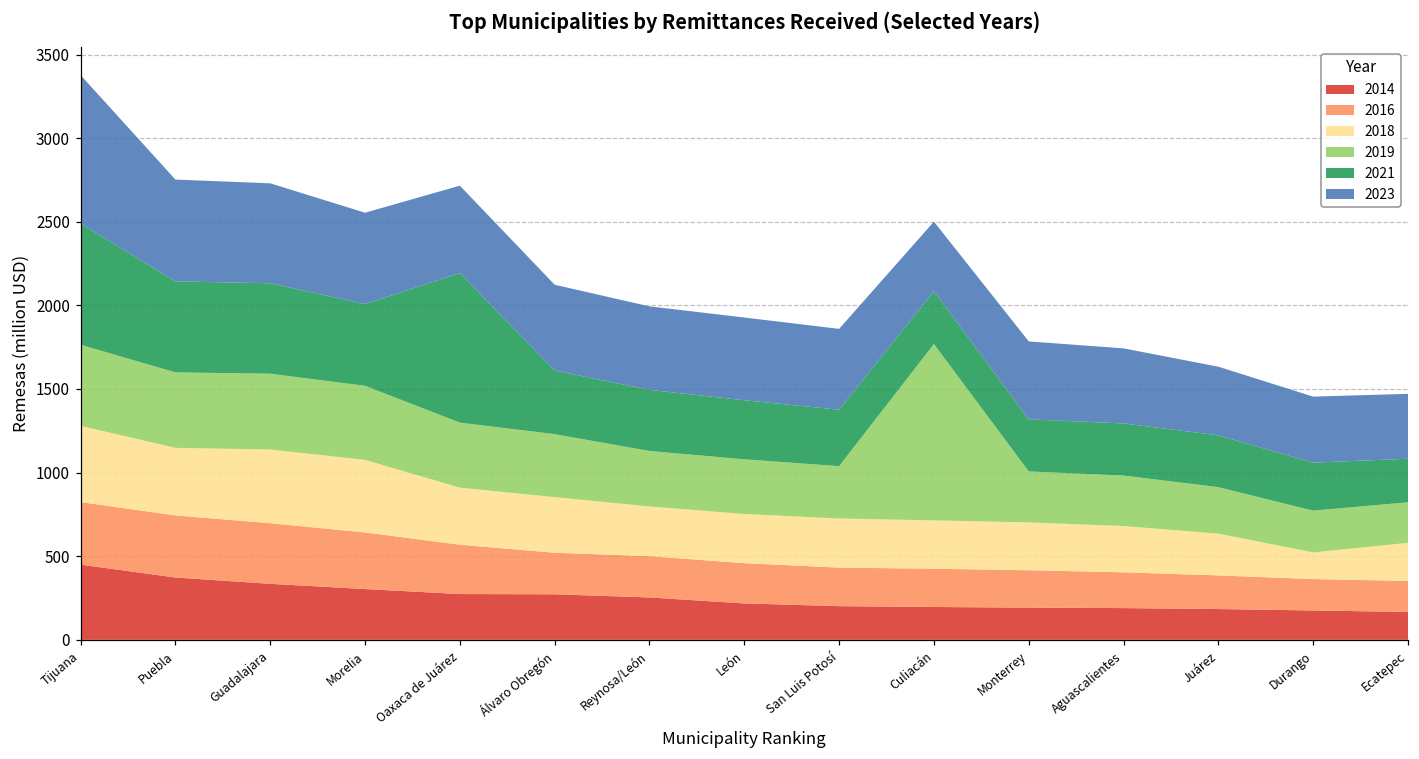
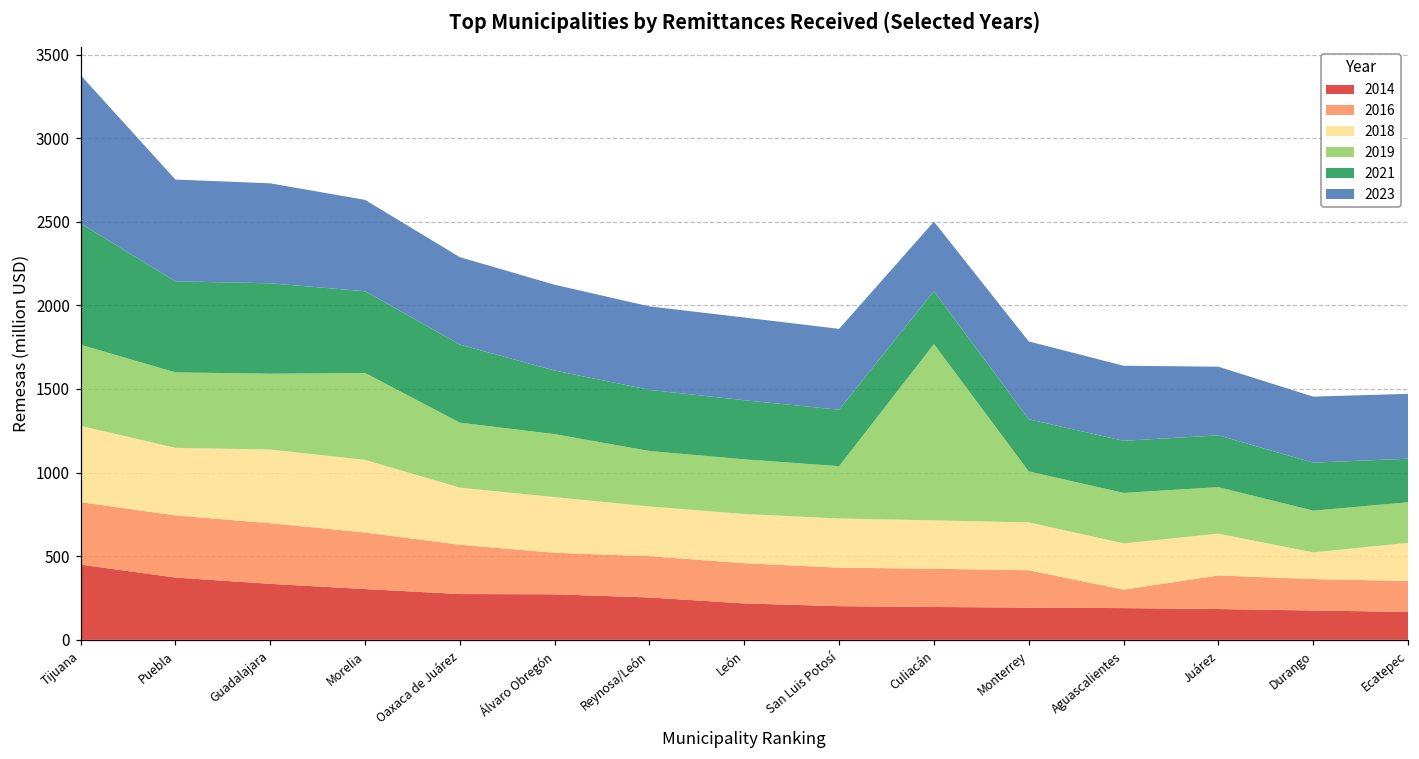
  {
    "2014": {
      "Tijuana": 450,
      "Puebla": 370,
      "Guadalajara": 330,
      "Morelia": 300,
      "Oaxaca de Juárez": 270,
      "Álvaro Obregón": 270,
      "Reynosa/León": 250,
      "León": 220,
      "San Luis Potosí": 200,
      "Culiacán": 200,
      "Monterrey": 190,
      "Aguascalientes": 190,
      "Juárez": 180,
      "Durango": 180,
      "Ecatepec": 170
    },
    "2016": {
      "Tijuana": 370,
      "Puebla": 370,
      "Guadalajara": 360,
      "Morelia": 340,
      "Oaxaca de Juárez": 300,
      "Álvaro Obregón": 250,
      "Reynosa/León": 250,
      "León": 240,
      "San Luis Potosí": 230,
      "Culiacán": 230,
      "Monterrey": 220,
-     "Aguascalientes": 210,
+     "Aguascalientes": 110,
      "Juárez": 200,
      "Durango": 190,
      "Ecatepec": 190
    },
    "2018": {
      "Tijuana": 460,
      "Puebla": 400,
      "Guadalajara": 440,
      "Morelia": 430,
      "Oaxaca de Juárez": 340,
      "Álvaro Obregón": 330,
      "Reynosa/León": 300,
      "León": 290,
      "San Luis Potosí": 290,
      "Culiacán": 290,
      "Monterrey": 290,
      "Aguascalientes": 280,
      "Juárez": 250,
      "Durango": 160,
      "Ecatepec": 230
    },
    "2019": {
      "Tijuana": 490,
      "Puebla": 450,
      "Guadalajara": 450,
-     "Morelia": 440,
+     "Morelia": 520,
      "Oaxaca de Juárez": 390,
      "Álvaro Obregón": 380,
      "Reynosa/León": 330,
      "León": 330,
      "San Luis Potosí": 310,
      "Culiacán": 1050,
      "Monterrey": 300,
      "Aguascalientes": 300,
      "Juárez": 280,
      "Durango": 250,
      "Ecatepec": 240
    },
    "2021": {
      "Tijuana": 730,
      "Puebla": 540,
      "Guadalajara": 540,
      "Morelia": 490,
-     "Oaxaca de Juárez": 890,
+     "Oaxaca de Juárez": 470,
      "Álvaro Obregón": 380,
      "Reynosa/León": 370,
      "León": 350,
      "San Luis Potosí": 340,
      "Culiacán": 320,
      "Monterrey": 310,
      "Aguascalientes": 310,
      "Juárez": 310,
      "Durango": 290,
      "Ecatepec": 260
    },
    "2023": {
      "Tijuana": 890,
      "Puebla": 610,
      "Guadalajara": 600,
      "Morelia": 550,
      "Oaxaca de Juárez": 520,
      "Álvaro Obregón": 510,
      "Reynosa/León": 500,
      "León": 490,
      "San Luis Potosí": 480,
      "Culiacán": 420,
      "Monterrey": 470,
      "Aguascalientes": 450,
      "Juárez": 410,
      "Durango": 400,
      "Ecatepec": 390
    }
  }
